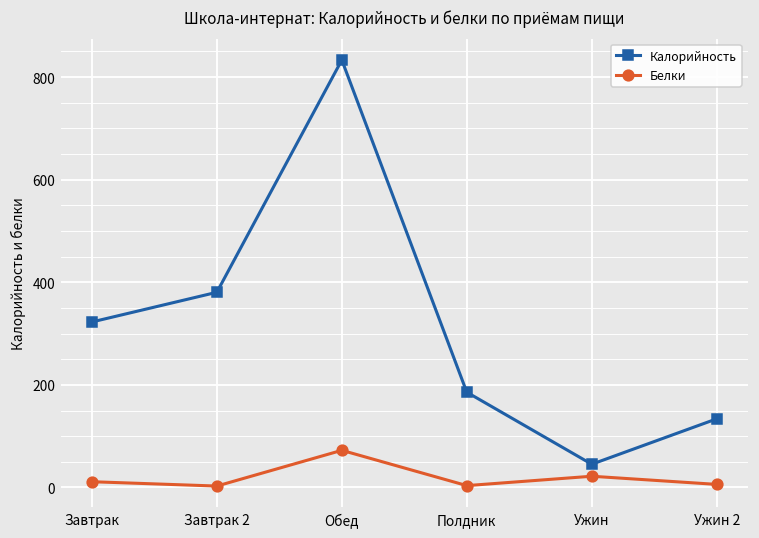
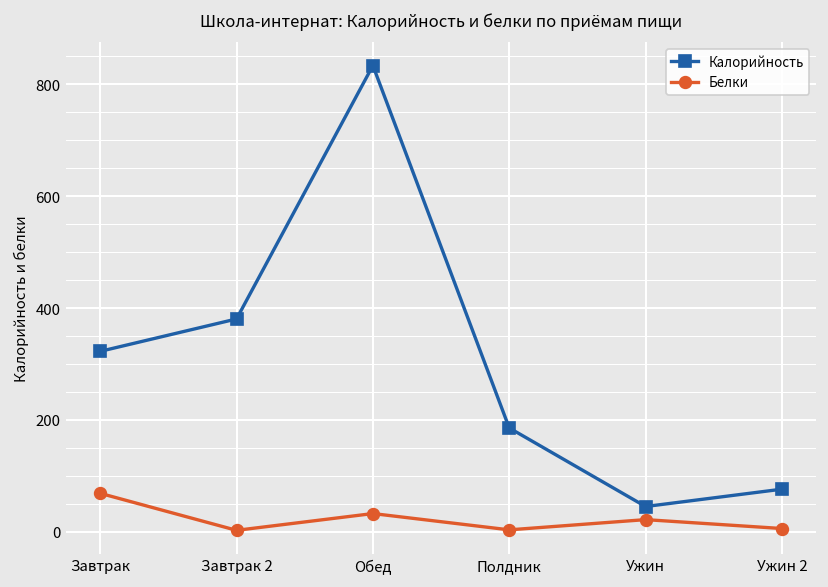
  {
    "Калорийность": {
      "Завтрак": 320,
      "Завтрак 2": 380,
      "Обед": 830,
      "Полдник": 190,
      "Ужин": 50,
-     "Ужин 2": 130
+     "Ужин 2": 80
    },
    "Белки": {
-     "Завтрак": 10,
+     "Завтрак": 70,
      "Завтрак 2": 0,
-     "Обед": 70,
+     "Обед": 30,
      "Полдник": 0,
      "Ужин": 20,
      "Ужин 2": 10
    }
  }
